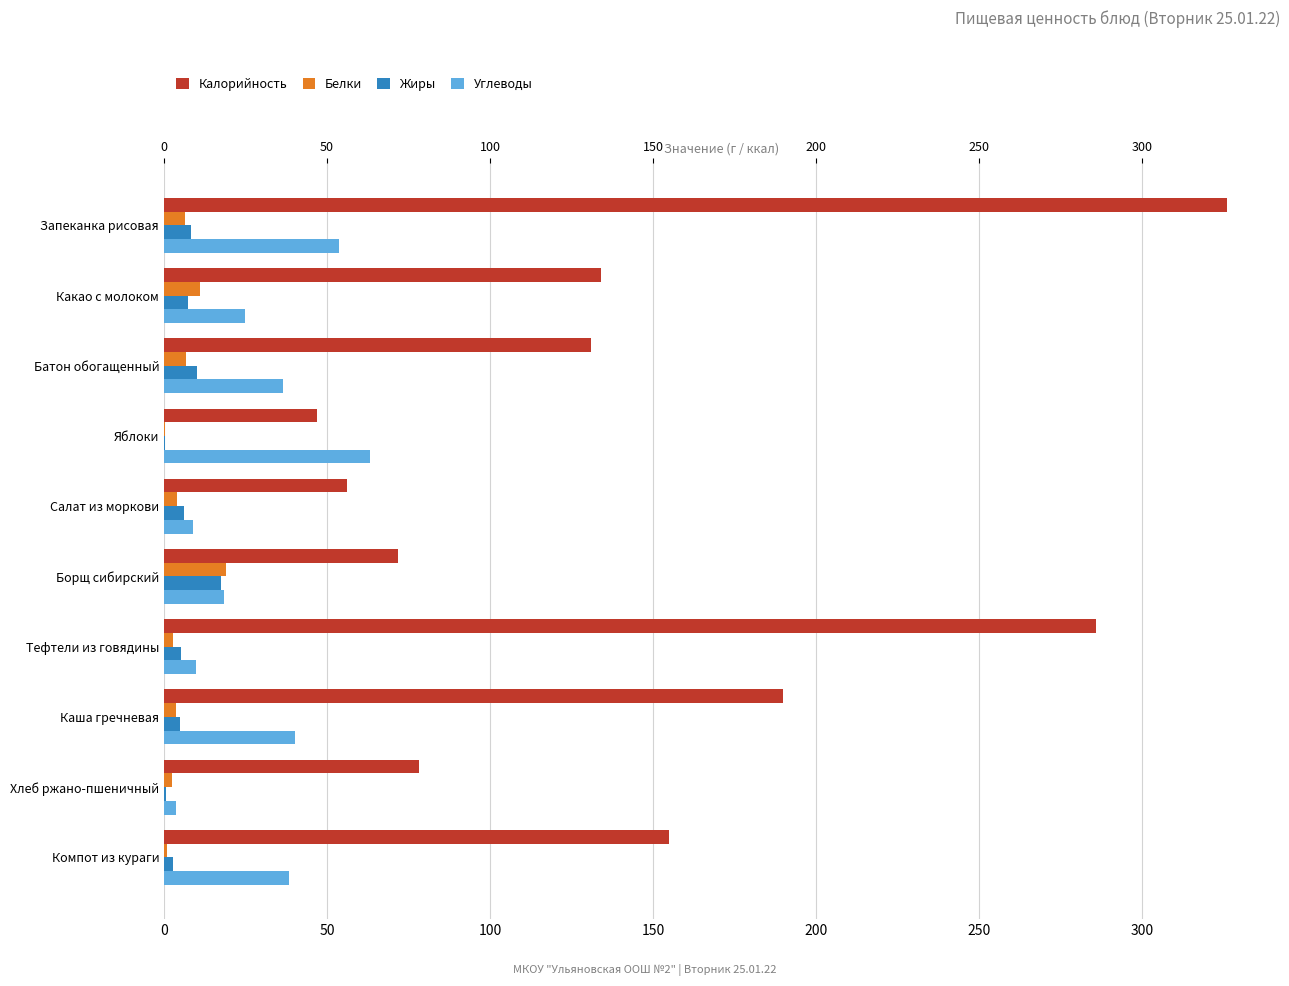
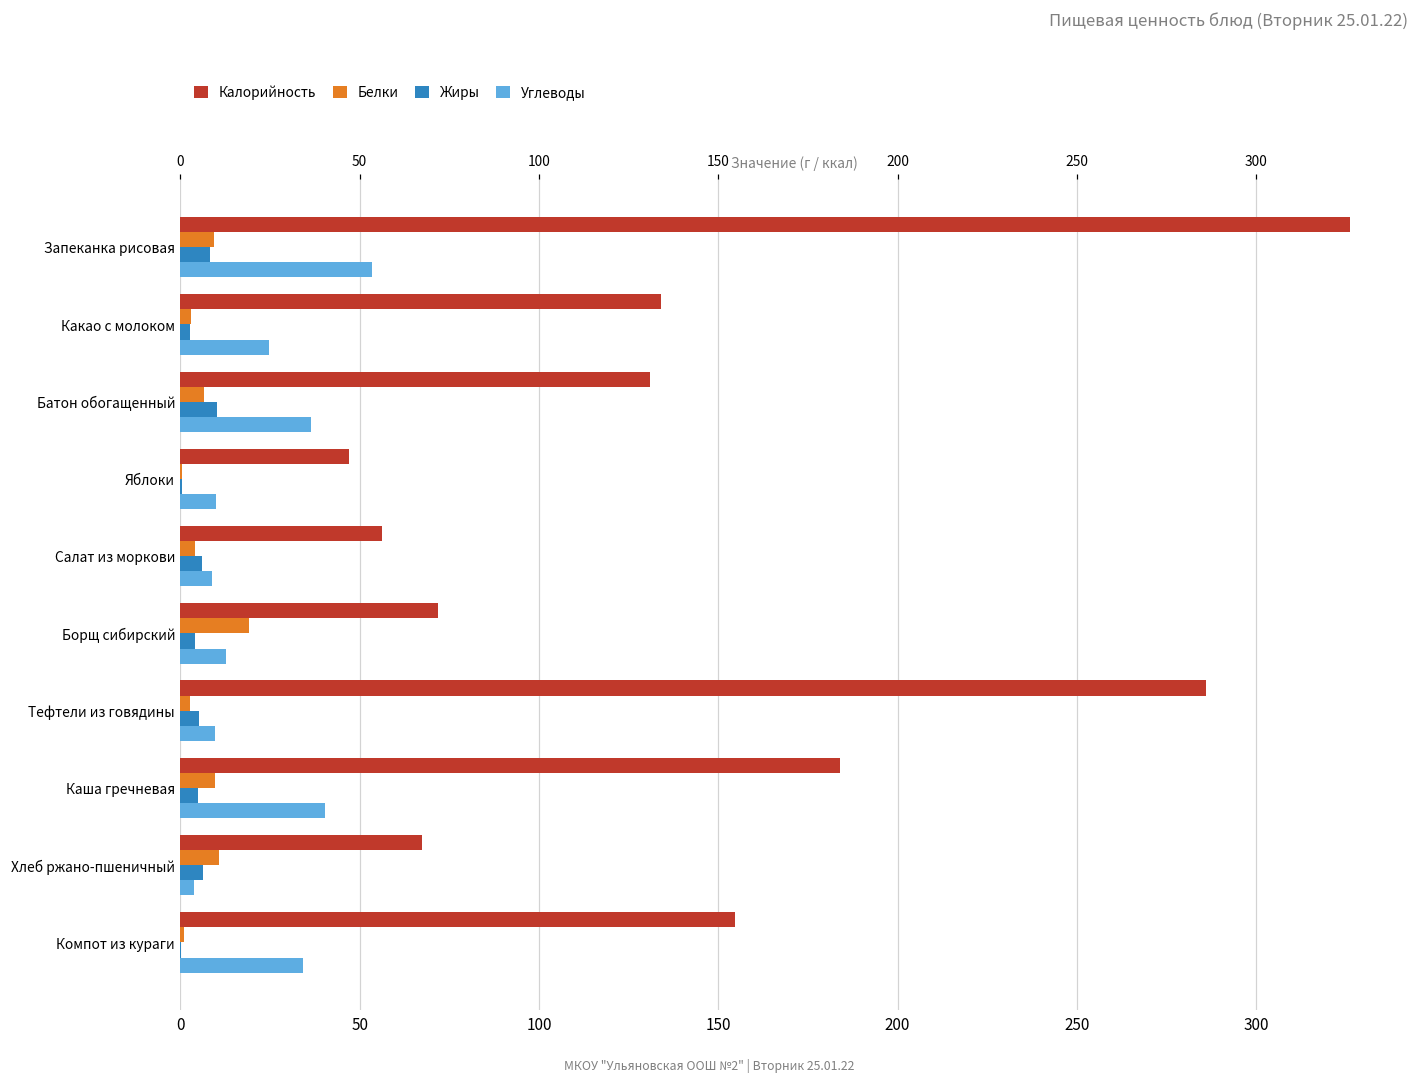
  {
    "Калорийность": {
      "Запеканка рисовая": 326,
      "Какао с молоком": 134,
      "Батон обогащенный": 131,
      "Яблоки": 47,
      "Салат из моркови": 56,
      "Борщ сибирский": 72,
      "Тефтели из говядины": 286,
-     "Каша гречневая": 190,
-     "Хлеб ржано-пшеничный": 78,
+     "Каша гречневая": 184,
+     "Хлеб ржано-пшеничный": 67,
      "Компот из кураги": 155
    },
    "Белки": {
-     "Запеканка рисовая": 6,
-     "Какао с молоком": 11,
+     "Запеканка рисовая": 9,
+     "Какао с молоком": 3,
      "Батон обогащенный": 7,
      "Салат из моркови": 4,
      "Борщ сибирский": 19,
      "Тефтели из говядины": 3,
-     "Каша гречневая": 4,
-     "Хлеб ржано-пшеничный": 3,
+     "Каша гречневая": 10,
+     "Хлеб ржано-пшеничный": 11,
      "Компот из кураги": 1
    },
    "Жиры": {
      "Запеканка рисовая": 8,
-     "Какао с молоком": 8,
+     "Какао с молоком": 3,
      "Батон обогащенный": 10,
      "Салат из моркови": 6,
-     "Борщ сибирский": 17,
+     "Борщ сибирский": 4,
      "Тефтели из говядины": 5,
      "Каша гречневая": 5,
-     "Хлеб ржано-пшеничный": 1,
-     "Компот из кураги": 3
+     "Хлеб ржано-пшеничный": 6,
+     "Компот из кураги": 0
    },
    "Углеводы": {
      "Запеканка рисовая": 54,
      "Какао с молоком": 25,
      "Батон обогащенный": 36,
-     "Яблоки": 63,
+     "Яблоки": 10,
      "Салат из моркови": 9,
-     "Борщ сибирский": 19,
+     "Борщ сибирский": 13,
      "Тефтели из говядины": 10,
      "Каша гречневая": 40,
      "Хлеб ржано-пшеничный": 4,
-     "Компот из кураги": 38
+     "Компот из кураги": 34
    }
  }
